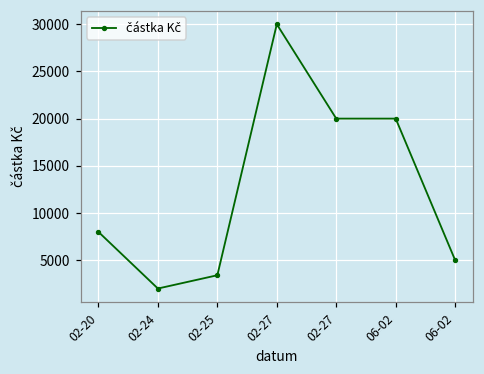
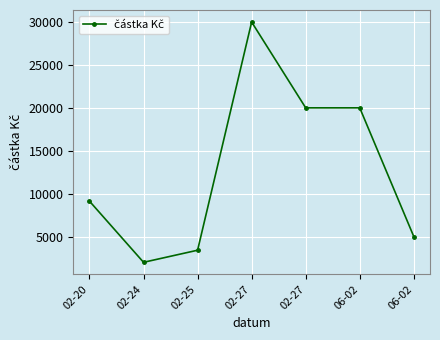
  {
-   "02-20": 8000,
+   "02-20": 9000,
    "02-24": 2000,
    "02-25": 3000
  }
